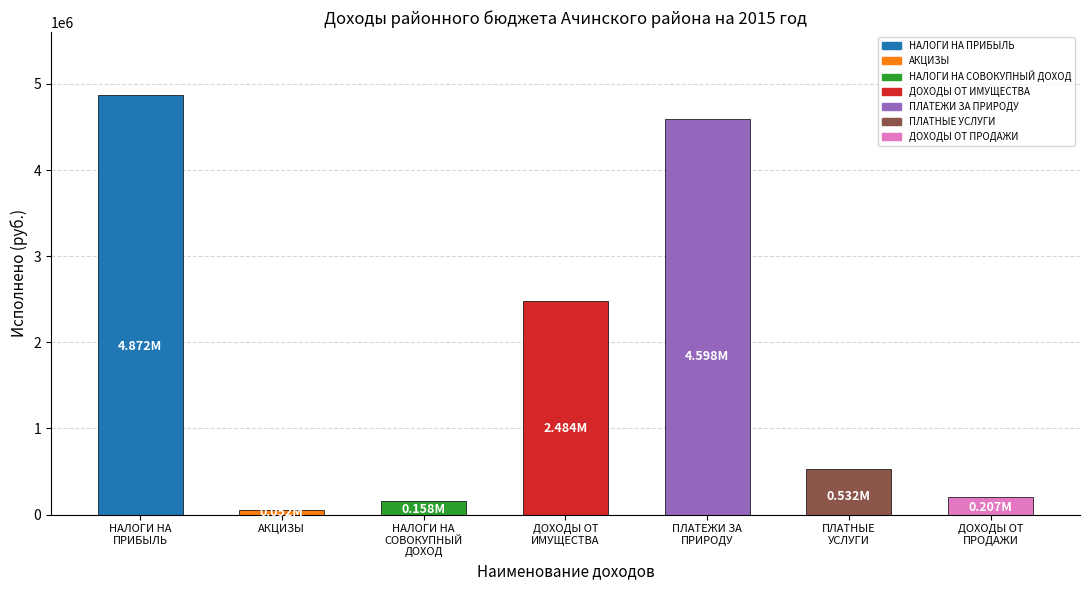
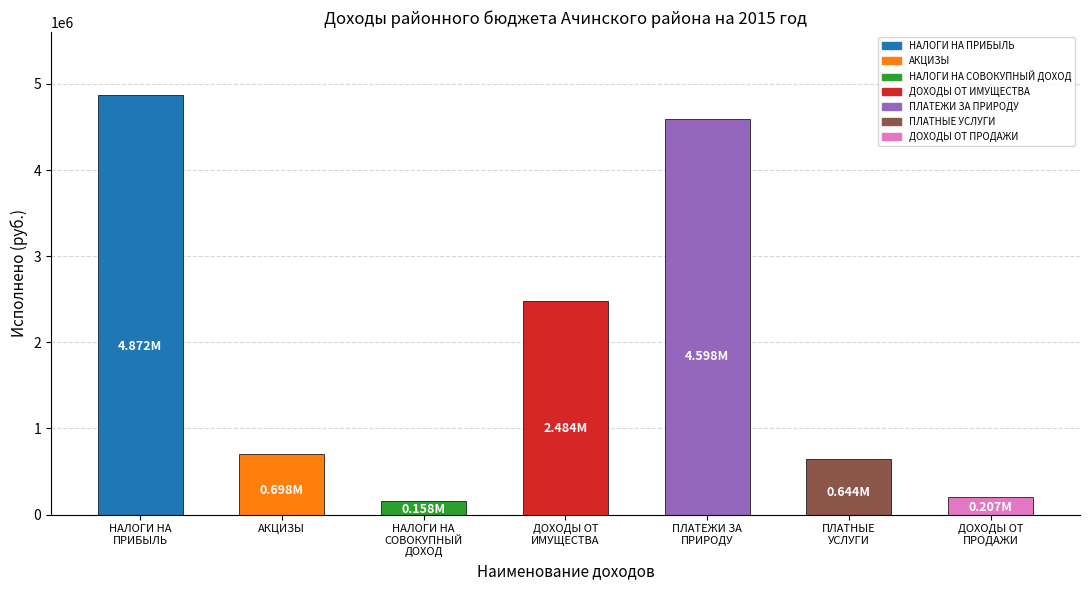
  {
    "НАЛОГИ НА ПРИБЫЛЬ": "4.872M",
-   "АКЦИЗЫ": "100000",
+   "АКЦИЗЫ": "700000",
    "НАЛОГИ НА СОВОКУПНЫЙ ДОХОД": "0.158M",
    "ДОХОДЫ ОТ ИМУЩЕСТВА": "2.484M",
    "ПЛАТЕЖИ ЗА ПРИРОДУ": "4.598M",
-   "ПЛАТНЫЕ УСЛУГИ": "0.532M",
+   "ПЛАТНЫЕ УСЛУГИ": "0.644M",
    "ДОХОДЫ ОТ ПРОДАЖИ": "0.207M"
  }
